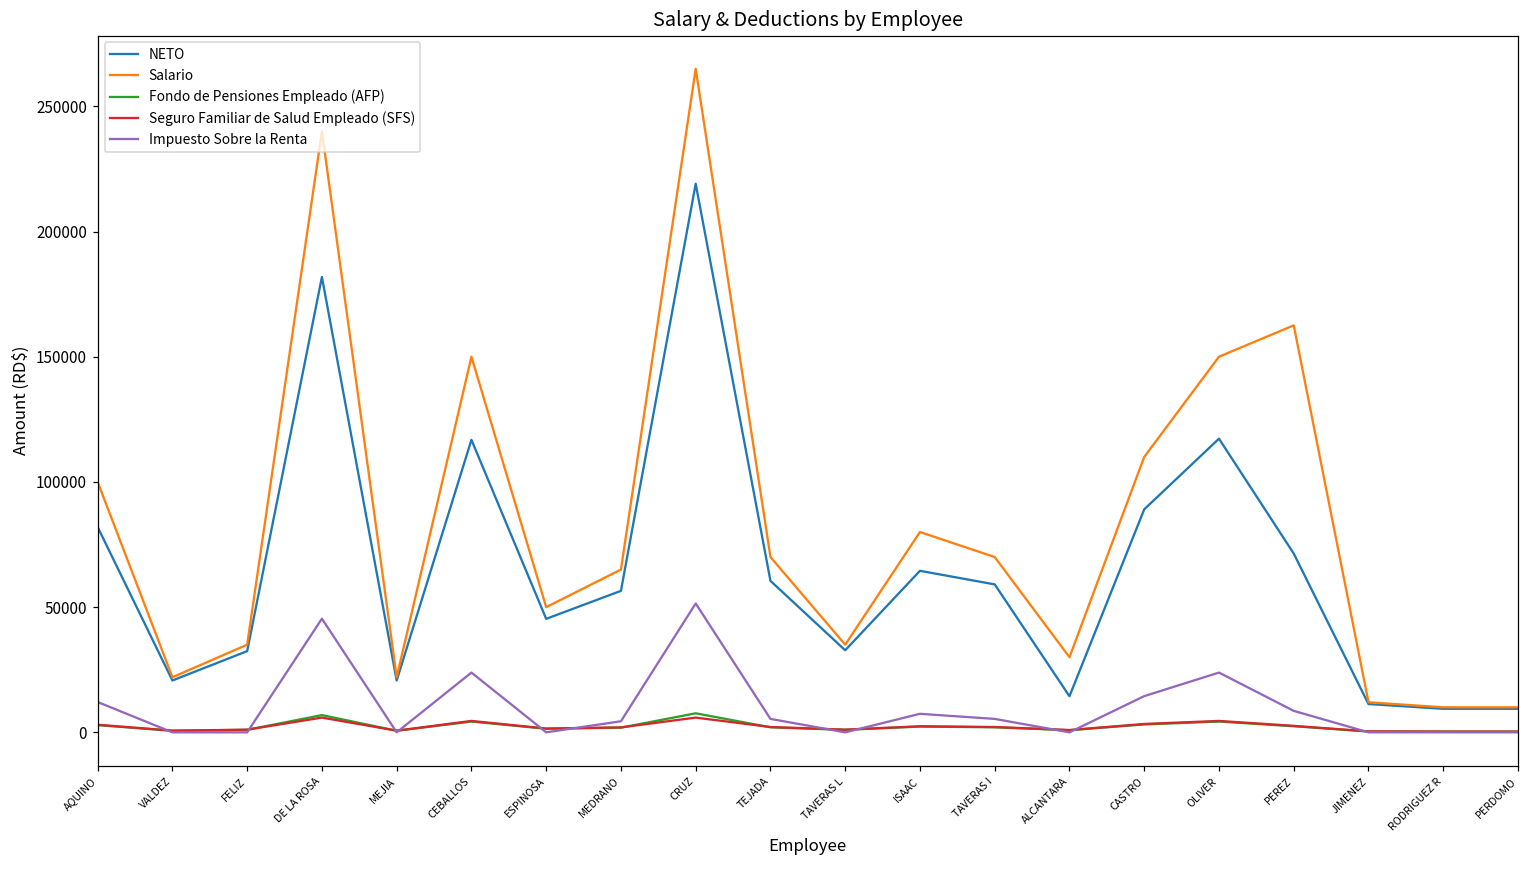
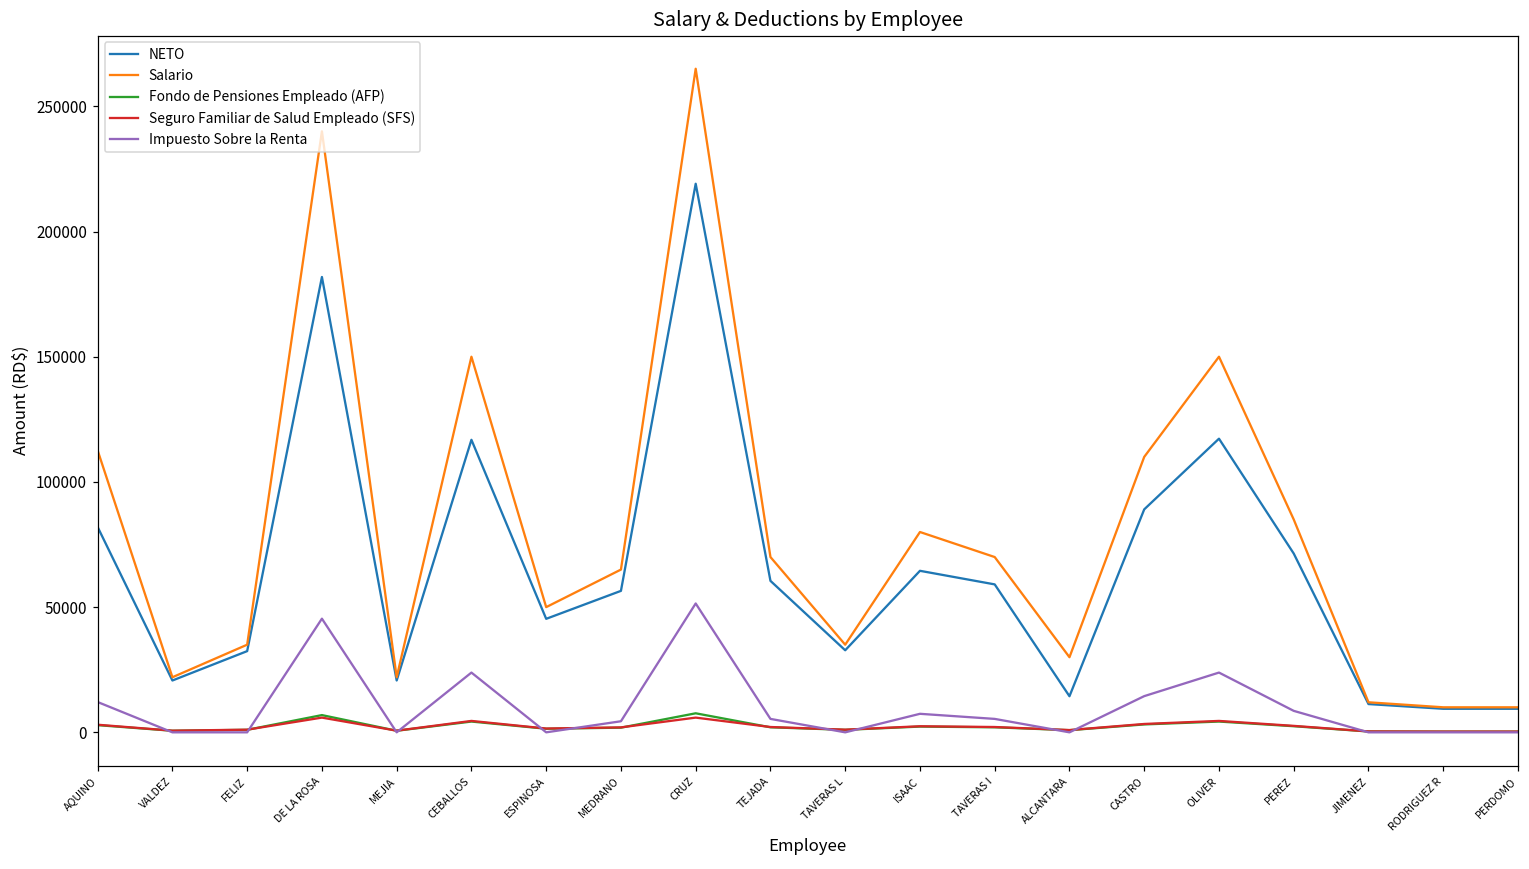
  {
    "NETO": {
      "AQUINO": 82000,
      "VALDEZ": 21000,
      "FELIZ": 32000,
      "DE LA ROSA": 182000,
      "MEJIA": 21000,
      "CEBALLOS": 117000,
      "ESPINOSA": 45000,
      "MEDRANO": 56000,
      "CRUZ": 219000,
      "TEJADA": 60000,
      "TAVERAS L": 33000,
      "ISAAC": 65000,
      "TAVERAS I": 59000,
      "ALCANTARA": 14000,
      "CASTRO": 89000,
      "OLIVER": 117000,
      "PEREZ": 71000
    },
    "Salario": {
-     "AQUINO": 100000,
+     "AQUINO": 113000,
      "VALDEZ": 22000,
      "FELIZ": 35000,
      "MEJIA": 22000,
      "CEBALLOS": 150000,
      "ESPINOSA": 50000,
      "MEDRANO": 65000,
      "CRUZ": 265000,
      "TEJADA": 70000,
      "TAVERAS L": 35000,
      "ISAAC": 80000,
      "TAVERAS I": 70000,
      "ALCANTARA": 30000,
      "CASTRO": 110000,
      "OLIVER": 150000,
-     "PEREZ": 163000
+     "PEREZ": 85000
    },
    "Fondo de Pensiones Empleado (AFP)": {
      "CRUZ": 8000
    },
    "Seguro Familiar de Salud Empleado (SFS)": {
      "CRUZ": 6000
    },
    "Impuesto Sobre la Renta": {
      "AQUINO": 12000,
      "DE LA ROSA": 45000,
      "CEBALLOS": 24000,
      "ESPINOSA": 0,
      "MEDRANO": 4000,
      "CRUZ": 51000,
      "TEJADA": 5000,
      "ISAAC": 7000,
      "TAVERAS I": 5000,
      "CASTRO": 14000,
      "OLIVER": 24000,
      "PEREZ": 9000
    }
  }
